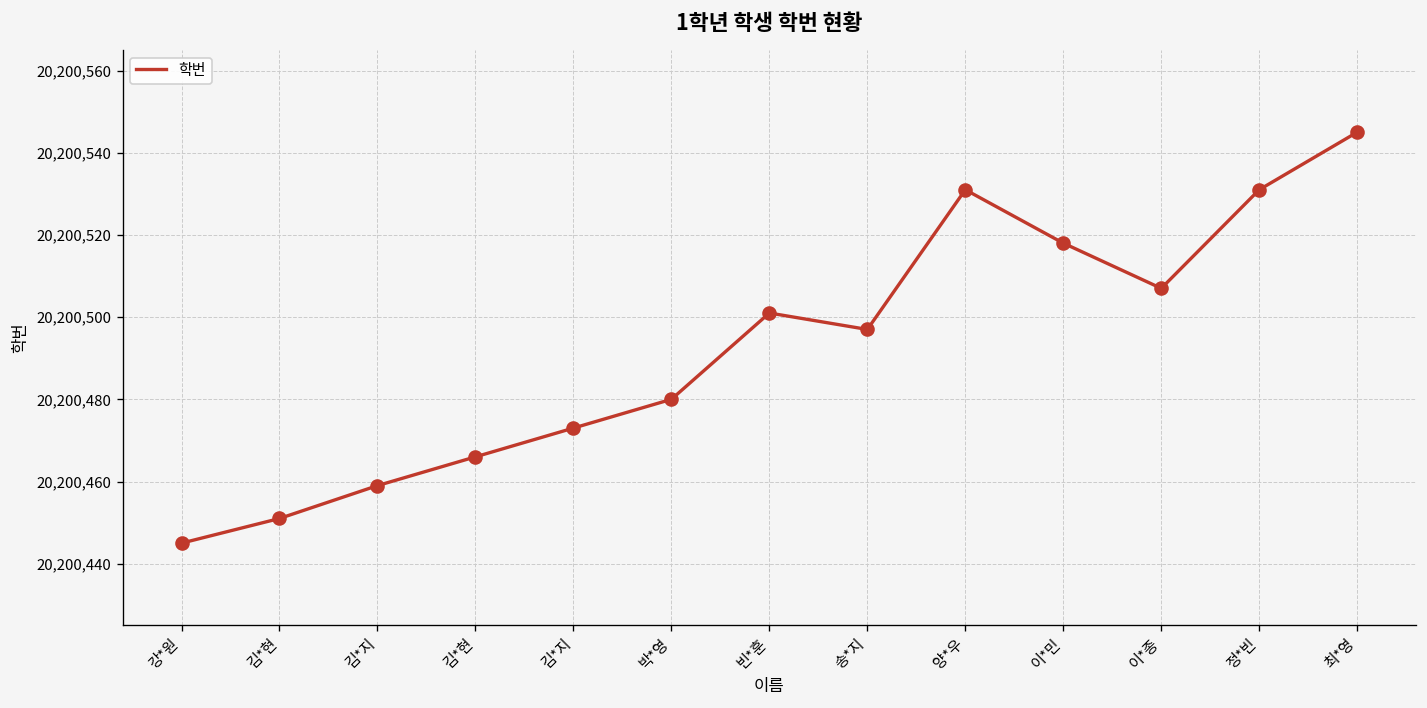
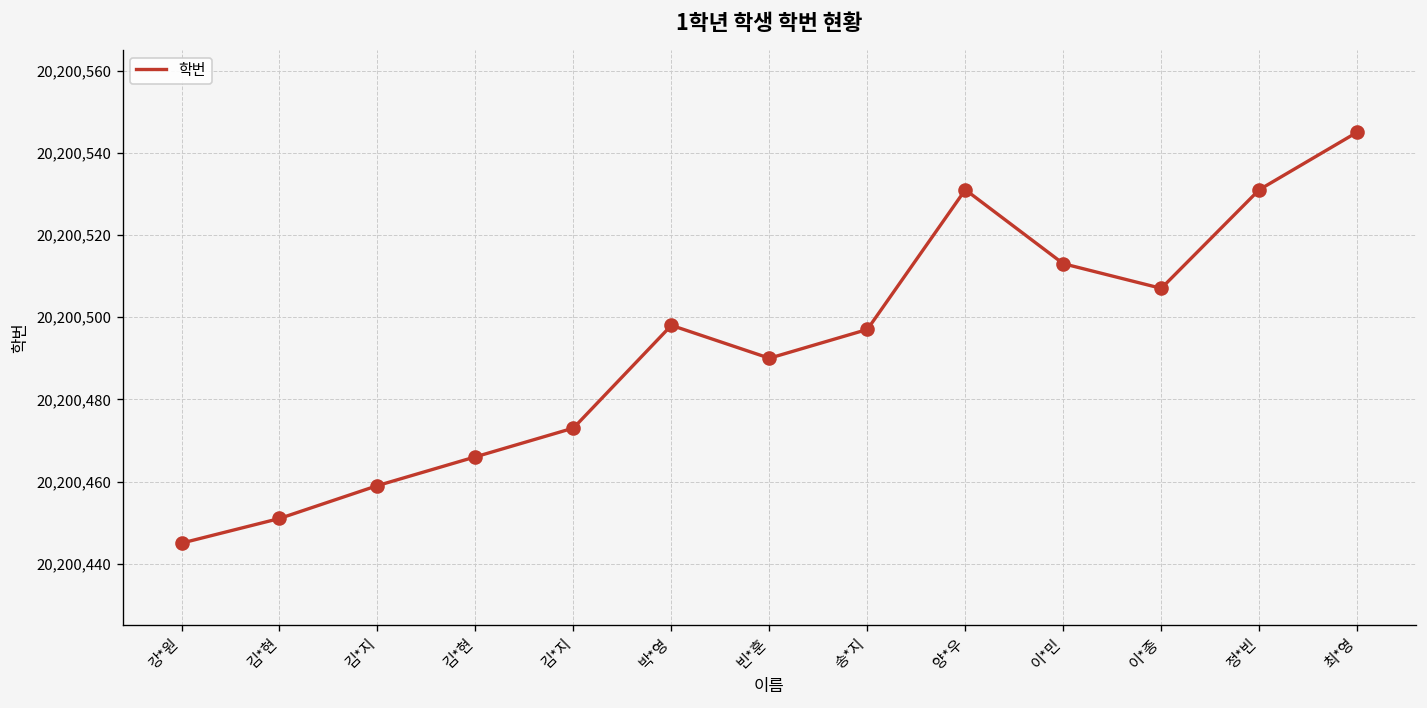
  {
    "강*원": "20,200,445",
-   "박*영": "20,200,480",
-   "빈*훈": "20,200,501",
+   "박*영": "20,200,498",
+   "빈*훈": "20,200,490",
    "송*지": "20,200,497",
    "양*우": "20,200,531",
-   "이*민": "20,200,518",
+   "이*민": "20,200,513",
    "이*종": "20,200,507",
    "정*빈": "20,200,531",
    "최*영": "20,200,545"
  }
